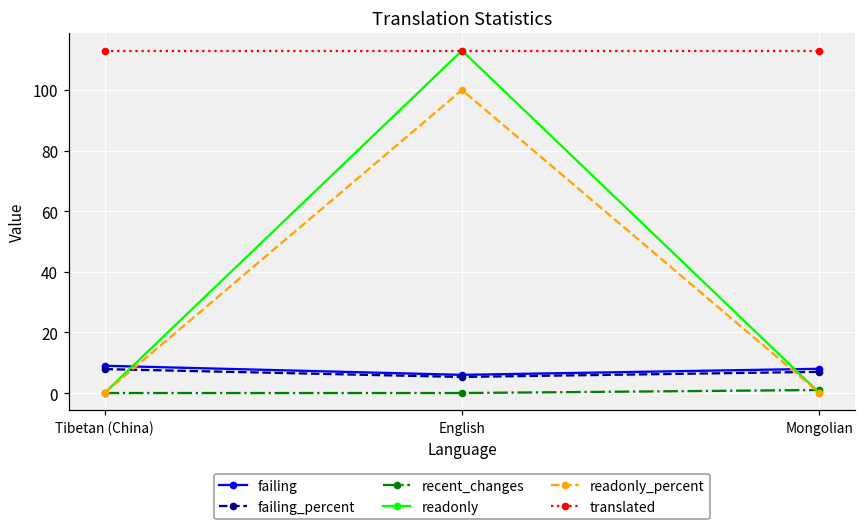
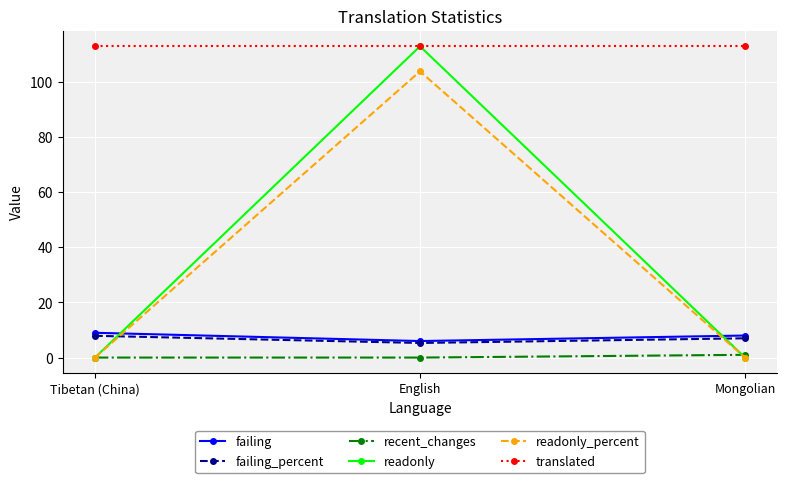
  {
    "failing": {
      "Tibetan (China)": 9,
      "Mongolian": 8
    },
    "failing_percent": {
      "Tibetan (China)": 8,
      "Mongolian": 7
    },
    "recent_changes": {
      "English": 0,
      "Mongolian": 1
    },
    "readonly_percent": {
-     "English": 100
+     "English": 104
    },
    "translated": {
      "Tibetan (China)": 113,
      "Mongolian": 113
    }
  }
